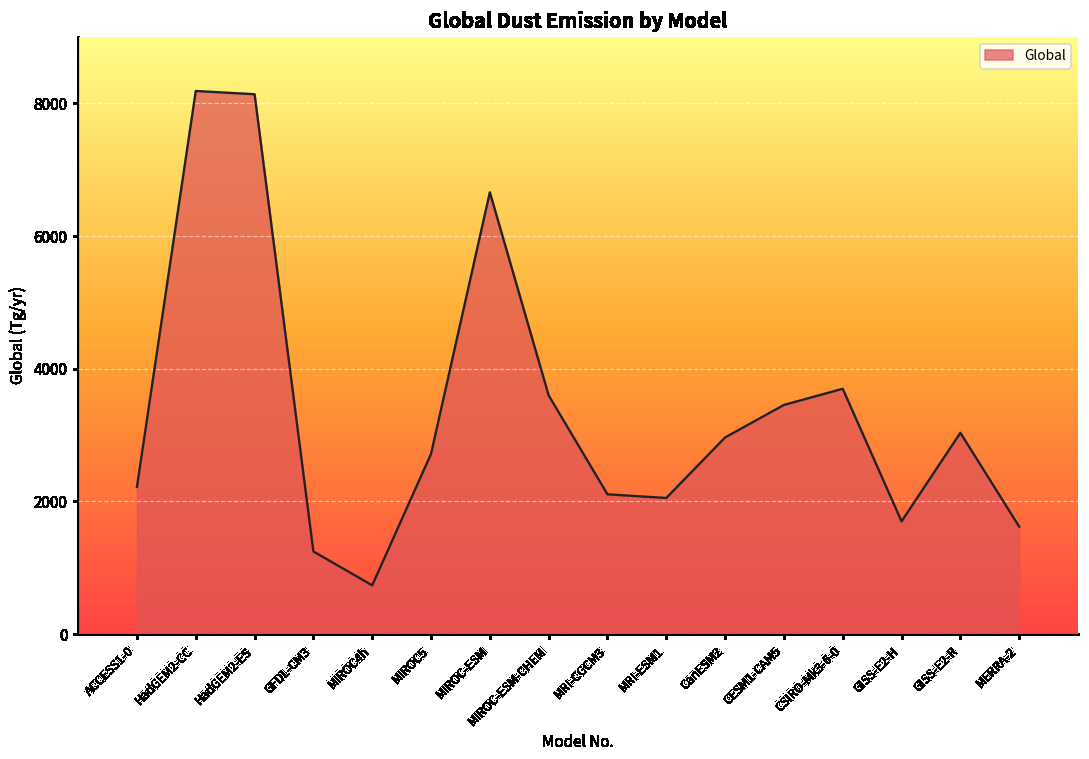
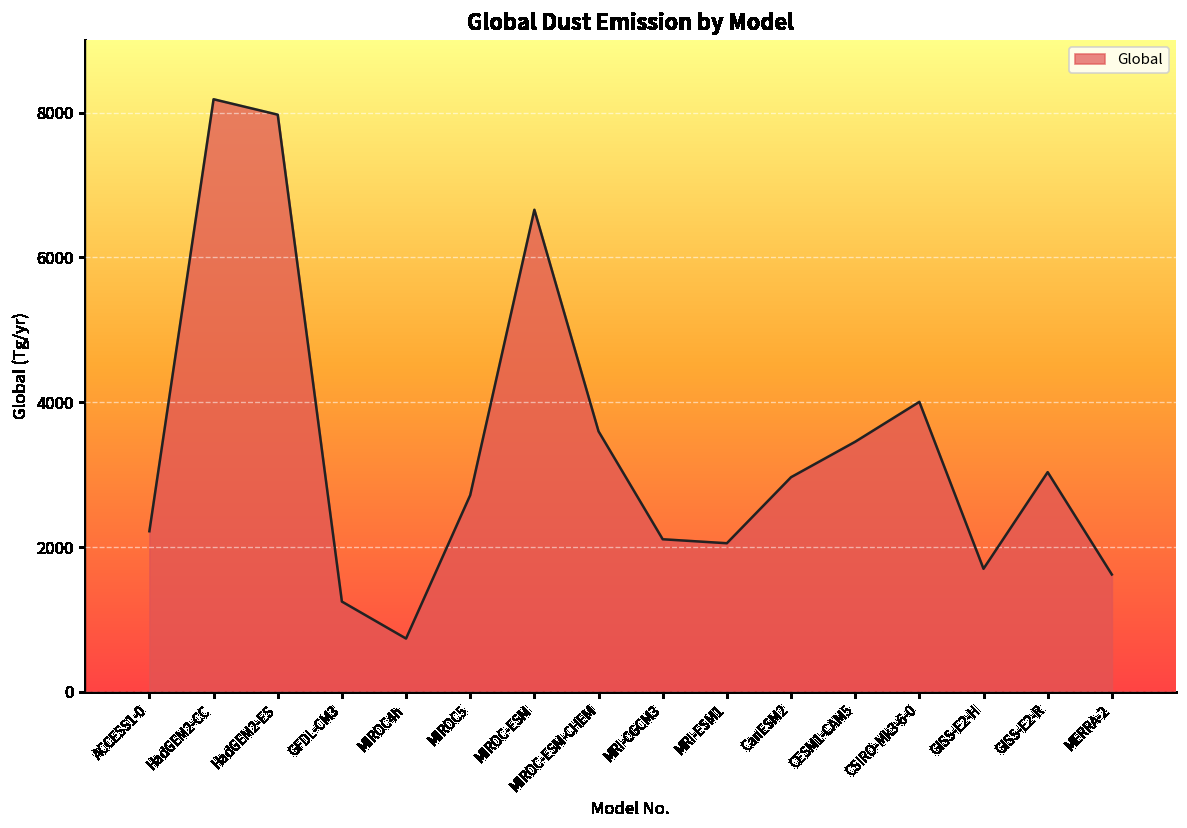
  {
    "ACCESS1-0": 2200,
    "HadGEM2-CC": 8200,
-   "HadGEM2-ES": 8100,
+   "HadGEM2-ES": 8000,
    "GFDL-CM3": 1200,
    "MIROC4h": 700,
    "MIROC5": 2700,
    "MIROC-ESM": 6700,
    "MIROC-ESM-CHEM": 3600,
    "MRI-CGCM3": 2100,
    "MRI-ESM1": 2100,
    "CanESM2": 3000,
    "CESM1-CAM5": 3500,
-   "CSIRO-Mk3-6-0": 3700,
+   "CSIRO-Mk3-6-0": 4000,
    "GISS-E2-H": 1700,
    "GISS-E2-R": 3000,
    "MERRA-2": 1600
  }
